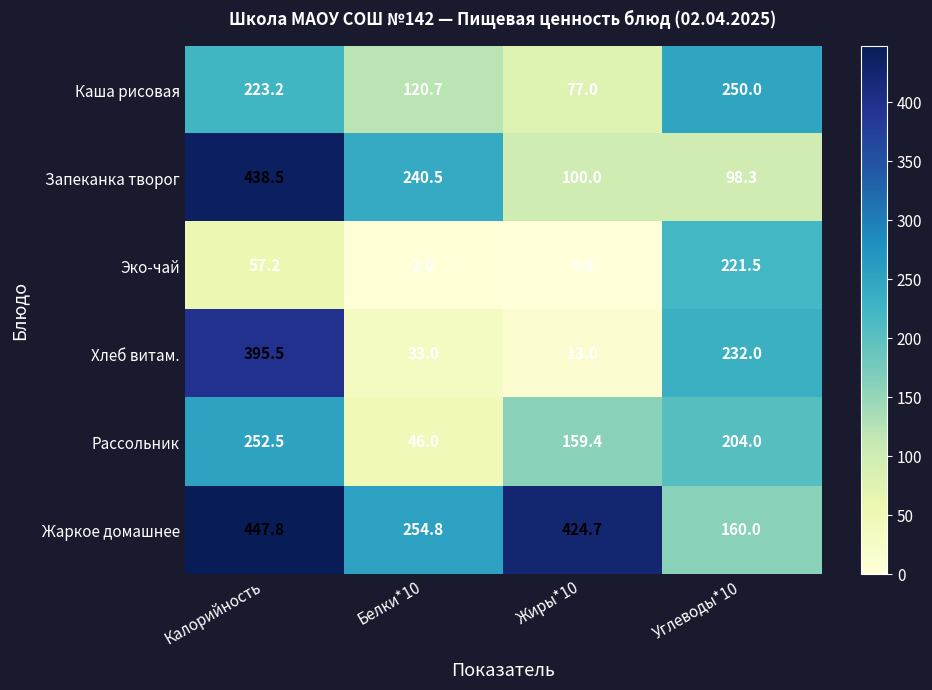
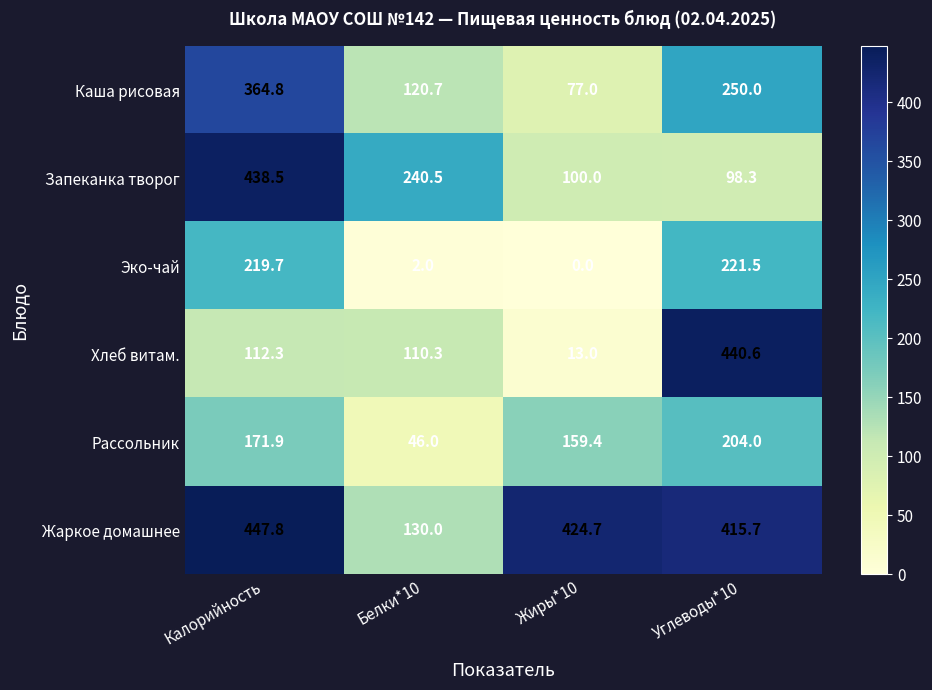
  {
    "Каша рисовая": {
-     "Калорийность": 223.2,
+     "Калорийность": 364.8,
      "Белки*10": 120.7,
      "Жиры*10": 77.0,
      "Углеводы*10": 250.0
    },
    "Запеканка творог": {
      "Калорийность": 438.5,
      "Белки*10": 240.5,
      "Жиры*10": 100.0,
      "Углеводы*10": 98.3
    },
    "Эко-чай": {
-     "Калорийность": 57.2,
+     "Калорийность": 219.7,
      "Углеводы*10": 221.5
    },
    "Хлеб витам.": {
-     "Калорийность": 395.5,
-     "Белки*10": 33.0,
-     "Углеводы*10": 232.0
+     "Калорийность": 112.3,
+     "Белки*10": 110.3,
+     "Углеводы*10": 440.6
    },
    "Рассольник": {
-     "Калорийность": 252.5,
+     "Калорийность": 171.9,
      "Белки*10": 46.0,
      "Жиры*10": 159.4,
      "Углеводы*10": 204.0
    },
    "Жаркое домашнее": {
      "Калорийность": 447.8,
-     "Белки*10": 254.8,
+     "Белки*10": 130.0,
      "Жиры*10": 424.7,
-     "Углеводы*10": 160.0
+     "Углеводы*10": 415.7
    }
  }
